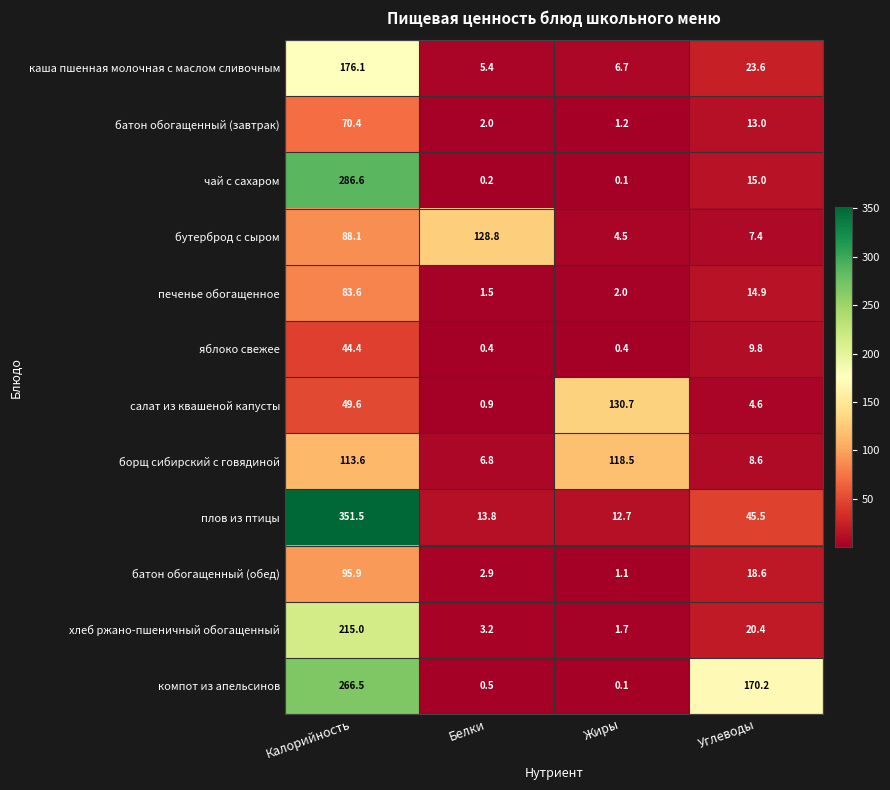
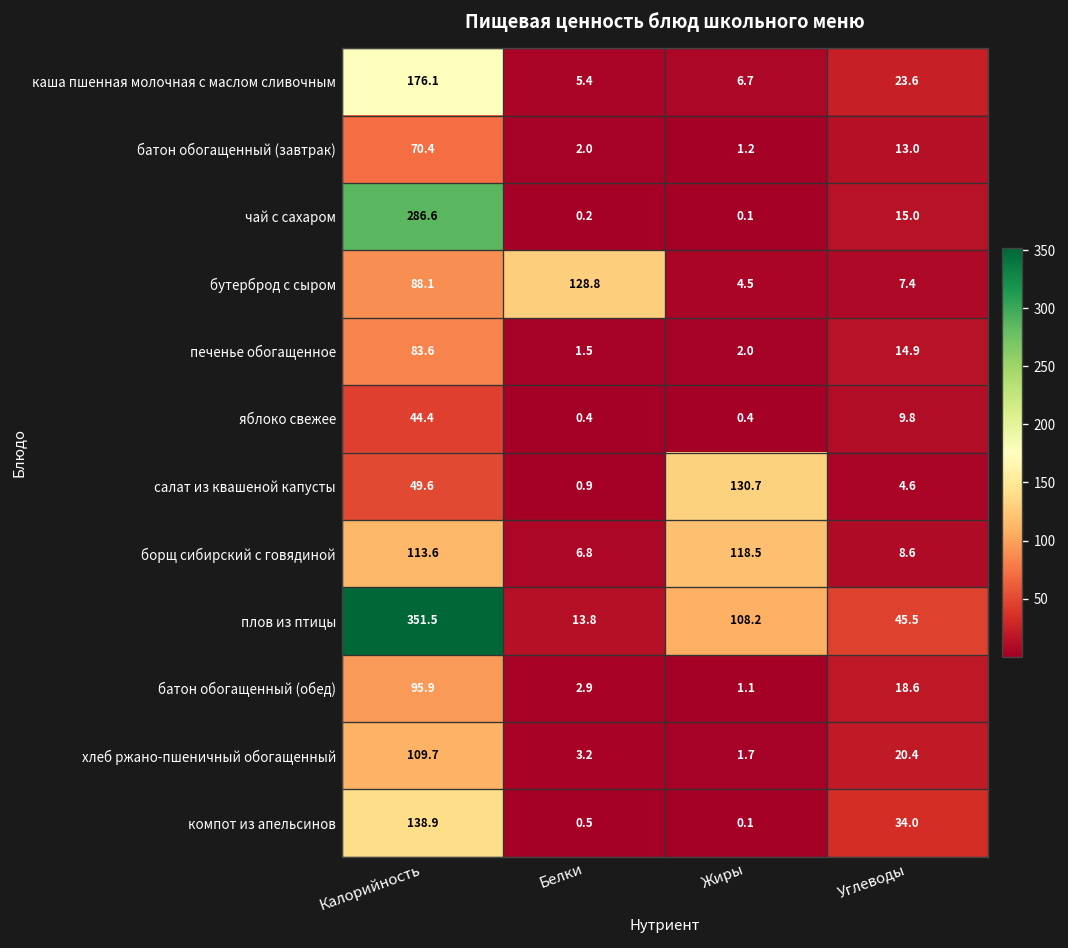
  {
    "каша пшенная молочная с маслом сливочным": {
      "Калорийность": 176.1,
      "Белки": 5.4,
      "Жиры": 6.7,
      "Углеводы": 23.6
    },
    "батон обогащенный (завтрак)": {
      "Калорийность": 70.4,
      "Белки": 2.0,
      "Жиры": 1.2,
      "Углеводы": 13.0
    },
    "чай с сахаром": {
      "Калорийность": 286.6,
      "Белки": 0.2,
      "Жиры": 0.1,
      "Углеводы": 15.0
    },
    "бутерброд с сыром": {
      "Калорийность": 88.1,
      "Белки": 128.8,
      "Жиры": 4.5,
      "Углеводы": 7.4
    },
    "печенье обогащенное": {
      "Калорийность": 83.6,
      "Белки": 1.5,
      "Жиры": 2.0,
      "Углеводы": 14.9
    },
    "яблоко свежее": {
      "Калорийность": 44.4,
      "Белки": 0.4,
      "Жиры": 0.4,
      "Углеводы": 9.8
    },
    "салат из квашеной капусты": {
      "Калорийность": 49.6,
      "Белки": 0.9,
      "Жиры": 130.7,
      "Углеводы": 4.6
    },
    "борщ сибирский с говядиной": {
      "Калорийность": 113.6,
      "Белки": 6.8,
      "Жиры": 118.5,
      "Углеводы": 8.6
    },
    "плов из птицы": {
      "Калорийность": 351.5,
      "Белки": 13.8,
-     "Жиры": 12.7,
+     "Жиры": 108.2,
      "Углеводы": 45.5
    },
    "батон обогащенный (обед)": {
      "Калорийность": 95.9,
      "Белки": 2.9,
      "Жиры": 1.1,
      "Углеводы": 18.6
    },
    "хлеб ржано-пшеничный обогащенный": {
-     "Калорийность": 215.0,
+     "Калорийность": 109.7,
      "Белки": 3.2,
      "Жиры": 1.7,
      "Углеводы": 20.4
    },
    "компот из апельсинов": {
-     "Калорийность": 266.5,
+     "Калорийность": 138.9,
      "Белки": 0.5,
      "Жиры": 0.1,
-     "Углеводы": 170.2
+     "Углеводы": 34.0
    }
  }
